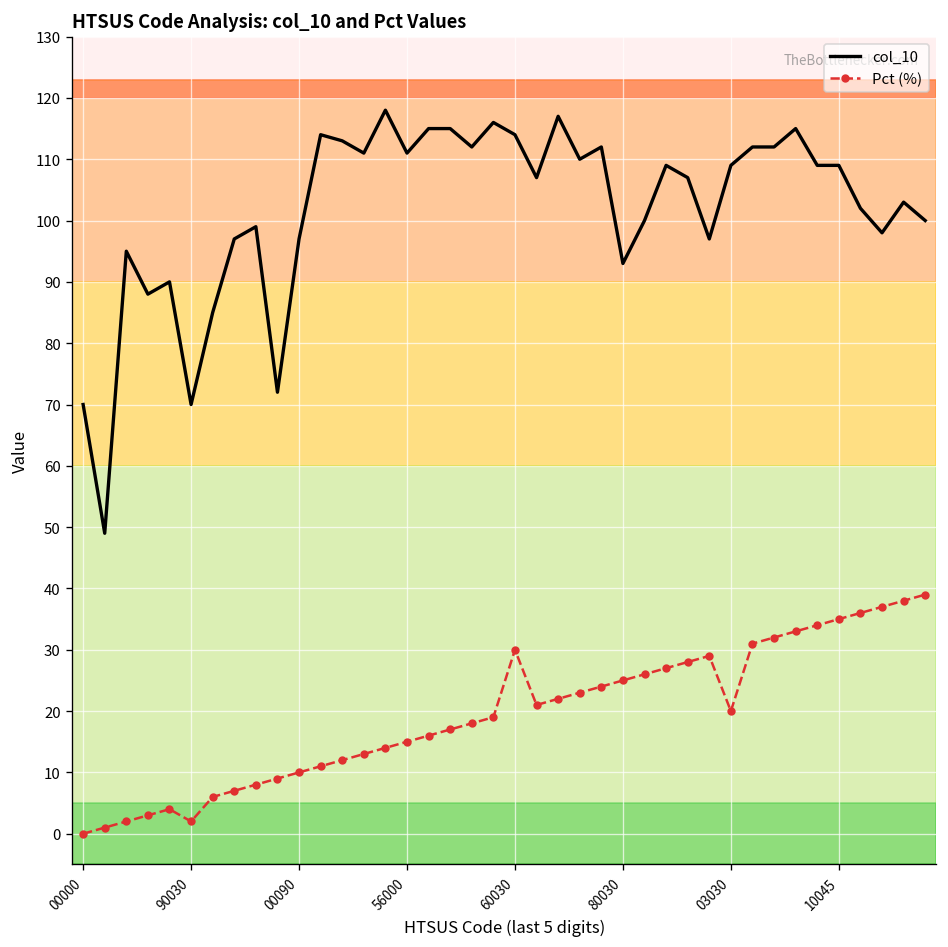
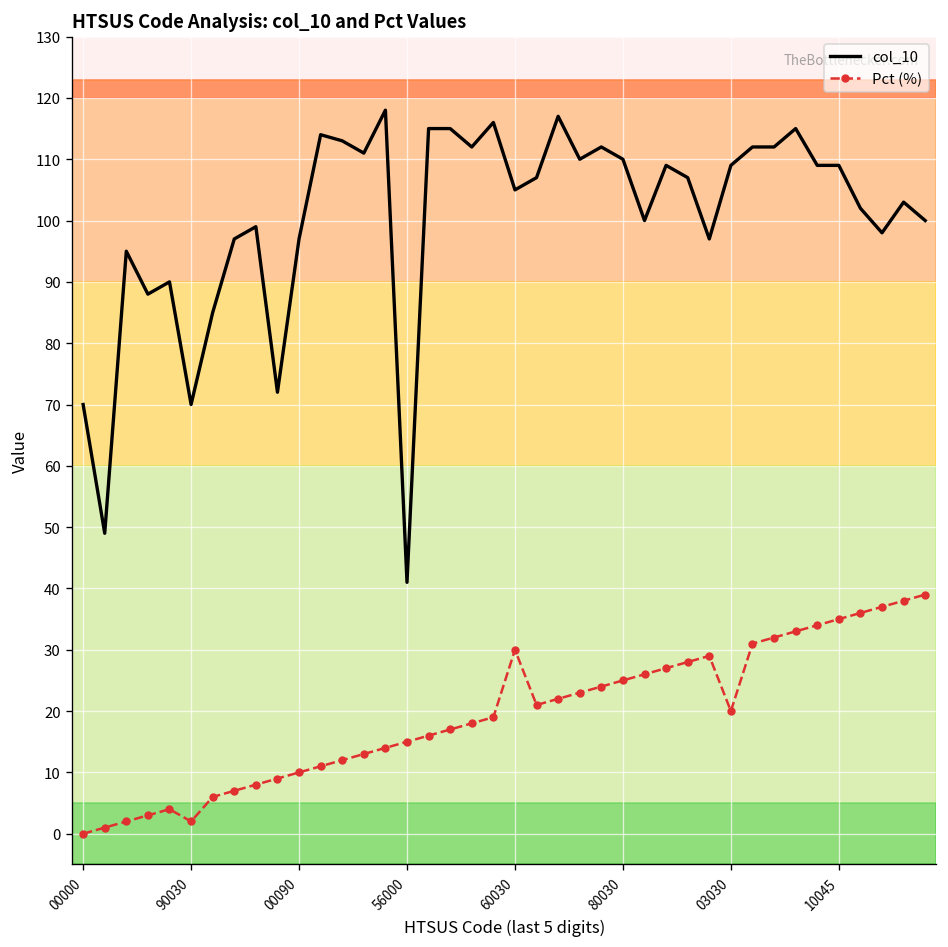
  {
    "col_10": {
      "00000": 70,
      "90030": 70,
      "00090": 97,
-     "56000": 111,
-     "60030": 114,
-     "80030": 93,
+     "56000": 41,
+     "60030": 105,
+     "80030": 110,
      "03030": 109,
      "10045": 109
    },
    "Pct (%)": {
      "00000": 0,
      "90030": 2,
      "00090": 10,
      "56000": 15,
      "60030": 30,
      "80030": 25,
      "03030": 20,
      "10045": 35
    }
  }
